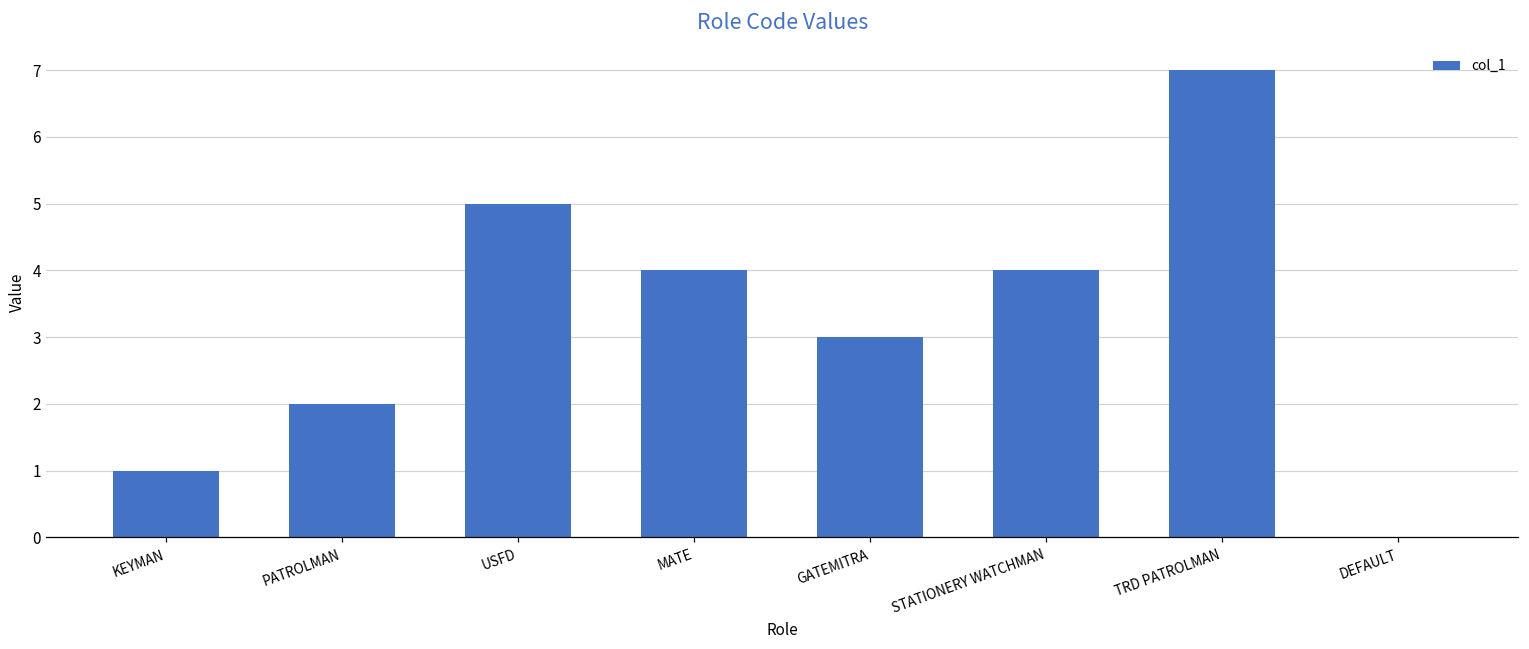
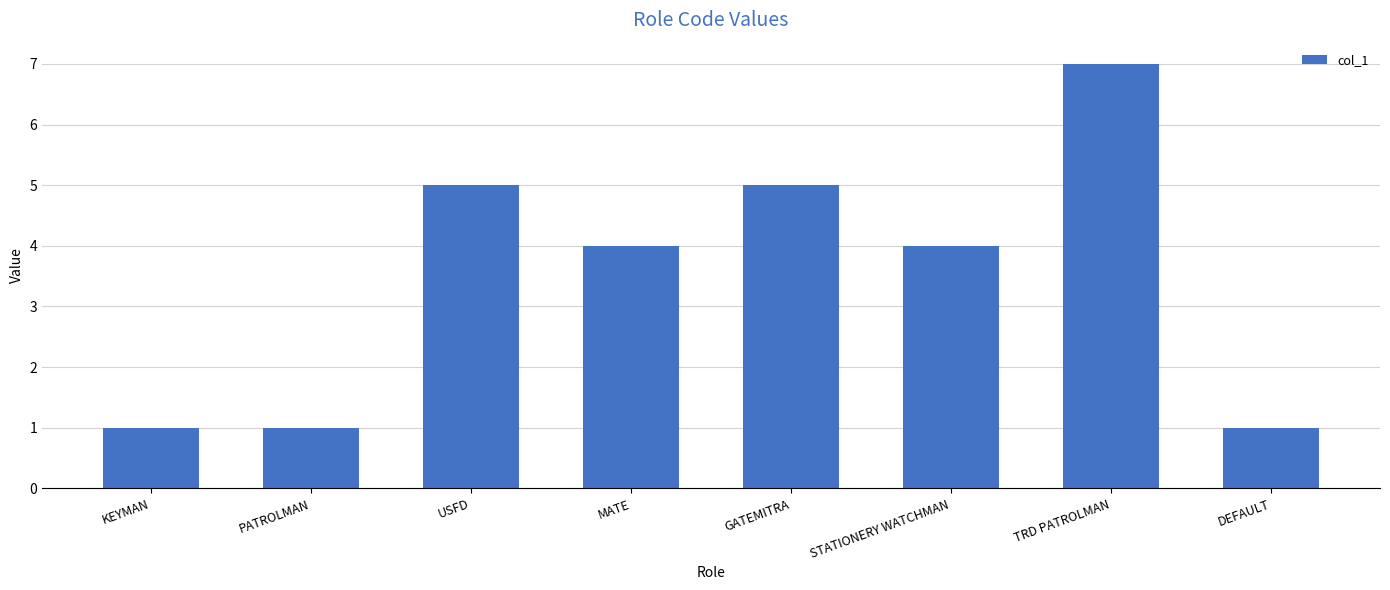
  {
    "KEYMAN": 1,
-   "PATROLMAN": 2,
+   "PATROLMAN": 1,
    "USFD": 5,
    "MATE": 4,
-   "GATEMITRA": 3,
+   "GATEMITRA": 5,
    "STATIONERY WATCHMAN": 4,
    "TRD PATROLMAN": 7,
-   "DEFAULT": 0
+   "DEFAULT": 1
  }
